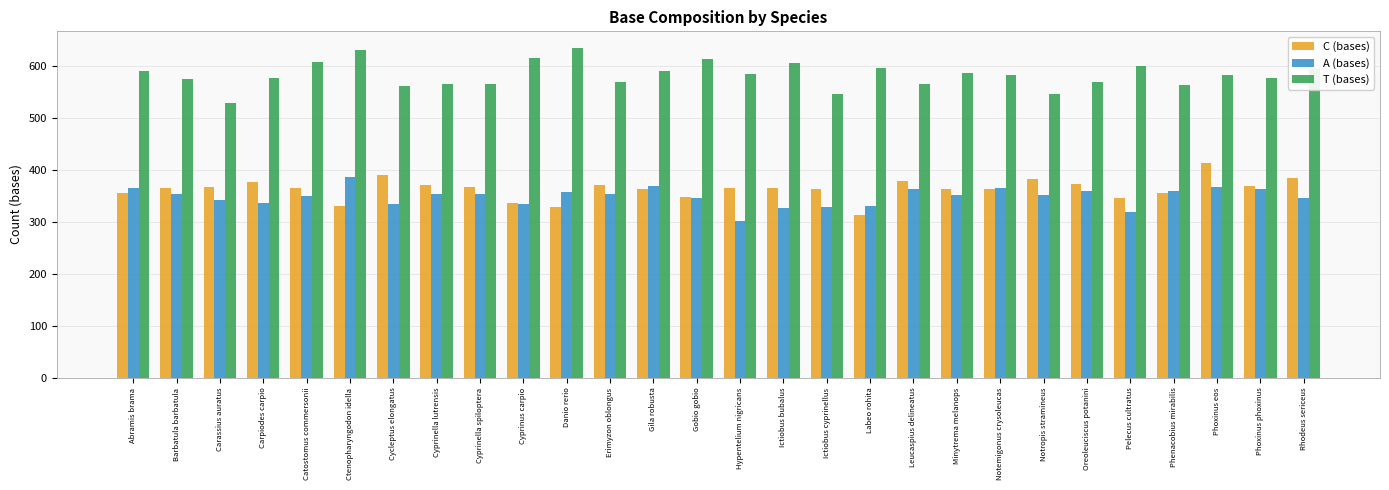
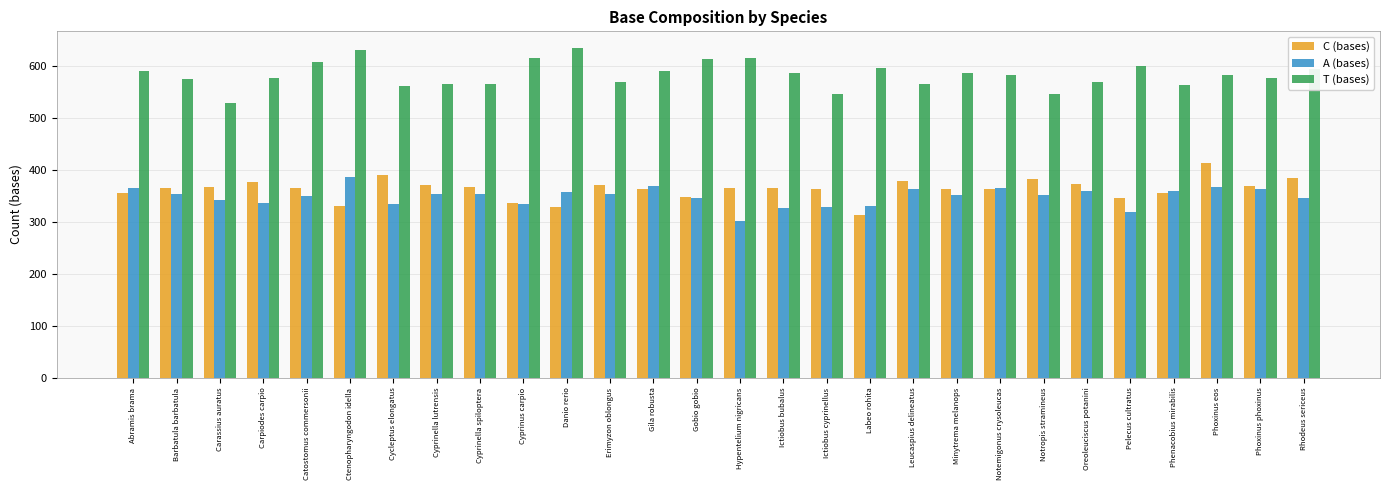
  {
    "C (bases)": {
      "Abramis brama": 360,
      "Barbatula barbatula": 360,
      "Carassius auratus": 370,
      "Carpiodes carpio": 380,
      "Catostomus commersonii": 360,
      "Ctenopharyngodon idella": 330,
      "Cycleptus elongatus": 390,
      "Cyprinella lutrensis": 370,
      "Cyprinella spiloptera": 370,
      "Cyprinus carpio": 340,
      "Danio rerio": 330,
      "Erimyzon oblongus": 370,
      "Gila robusta": 360,
      "Gobio gobio": 350,
      "Hypentelium nigricans": 370,
      "Ictiobus bubalus": 360,
      "Ictiobus cyprinellus": 360,
      "Labeo rohita": 310,
      "Leucaspius delineatus": 380,
      "Minytrema melanops": 360,
      "Notemigonus crysoleucas": 360,
      "Notropis stramineus": 380,
      "Oreoleuciscus potanini": 370,
      "Pelecus cultratus": 350,
      "Phenacobius mirabilis": 360,
      "Phoxinus eos": 410,
      "Phoxinus phoxinus": 370,
      "Rhodeus sericeus": 380
    },
    "A (bases)": {
      "Abramis brama": 370,
      "Barbatula barbatula": 350,
      "Carassius auratus": 340,
      "Carpiodes carpio": 340,
      "Catostomus commersonii": 350,
      "Ctenopharyngodon idella": 390,
      "Cycleptus elongatus": 330,
      "Cyprinella lutrensis": 350,
      "Cyprinella spiloptera": 350,
      "Cyprinus carpio": 330,
      "Danio rerio": 360,
      "Erimyzon oblongus": 350,
      "Gila robusta": 370,
      "Gobio gobio": 350,
      "Hypentelium nigricans": 300,
      "Ictiobus bubalus": 330,
      "Ictiobus cyprinellus": 330,
      "Labeo rohita": 330,
      "Leucaspius delineatus": 360,
      "Minytrema melanops": 350,
      "Notemigonus crysoleucas": 360,
      "Notropis stramineus": 350,
      "Oreoleuciscus potanini": 360,
      "Pelecus cultratus": 320,
      "Phenacobius mirabilis": 360,
      "Phoxinus eos": 370,
      "Phoxinus phoxinus": 360,
      "Rhodeus sericeus": 350
    },
    "T (bases)": {
      "Abramis brama": 590,
      "Barbatula barbatula": 580,
      "Carassius auratus": 530,
      "Carpiodes carpio": 580,
      "Catostomus commersonii": 610,
      "Ctenopharyngodon idella": 630,
      "Cycleptus elongatus": 560,
      "Cyprinella lutrensis": 570,
      "Cyprinella spiloptera": 560,
      "Cyprinus carpio": 620,
      "Danio rerio": 630,
      "Erimyzon oblongus": 570,
      "Gila robusta": 590,
      "Gobio gobio": 610,
-     "Hypentelium nigricans": 580,
-     "Ictiobus bubalus": 600,
+     "Hypentelium nigricans": 610,
+     "Ictiobus bubalus": 590,
      "Ictiobus cyprinellus": 550,
      "Labeo rohita": 600,
      "Leucaspius delineatus": 570,
      "Minytrema melanops": 590,
      "Notemigonus crysoleucas": 580,
      "Notropis stramineus": 550,
      "Oreoleuciscus potanini": 570,
      "Pelecus cultratus": 600,
      "Phenacobius mirabilis": 560,
      "Phoxinus eos": 580,
      "Phoxinus phoxinus": 580
    }
  }
